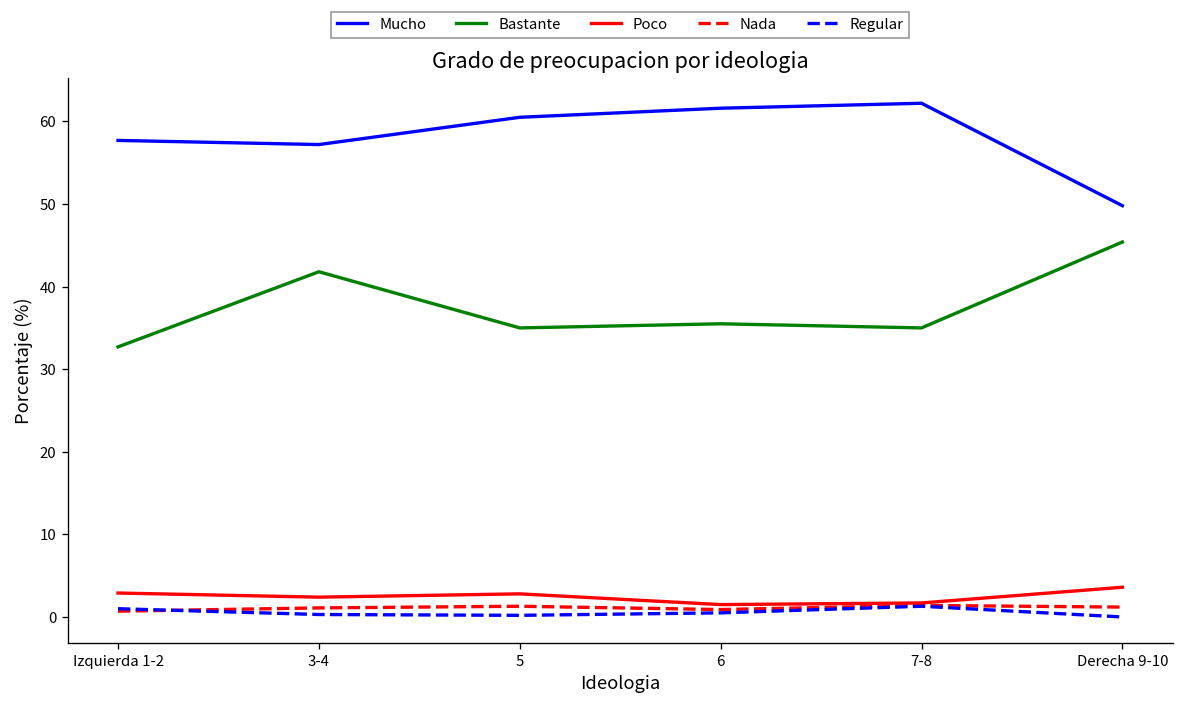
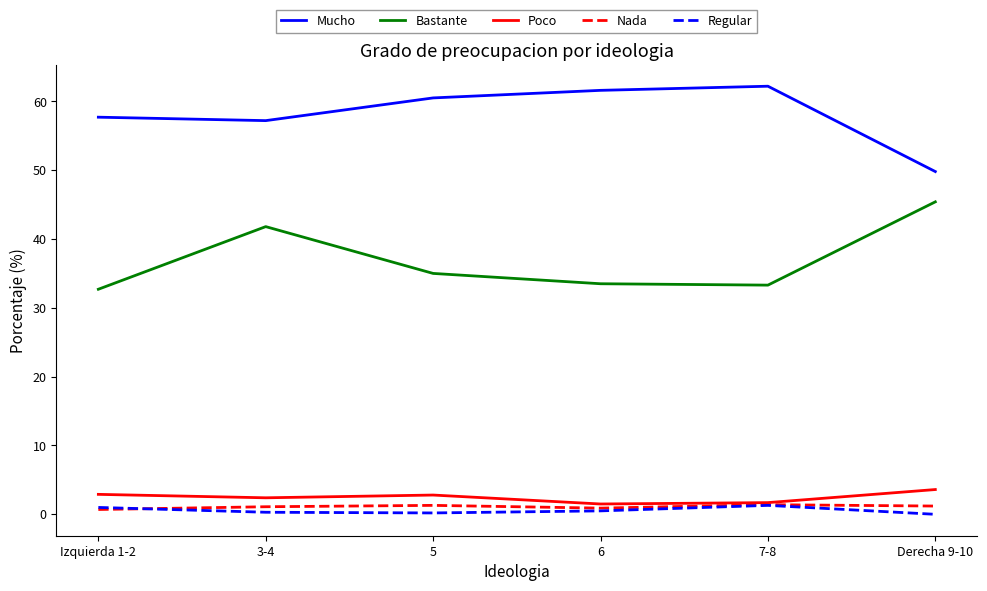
  {
    "Bastante": {
      "Izquierda 1-2": 33,
      "3-4": 42,
      "5": 35,
-     "6": 36,
-     "7-8": 35,
+     "6": 34,
+     "7-8": 33,
      "Derecha 9-10": 45
    }
  }
